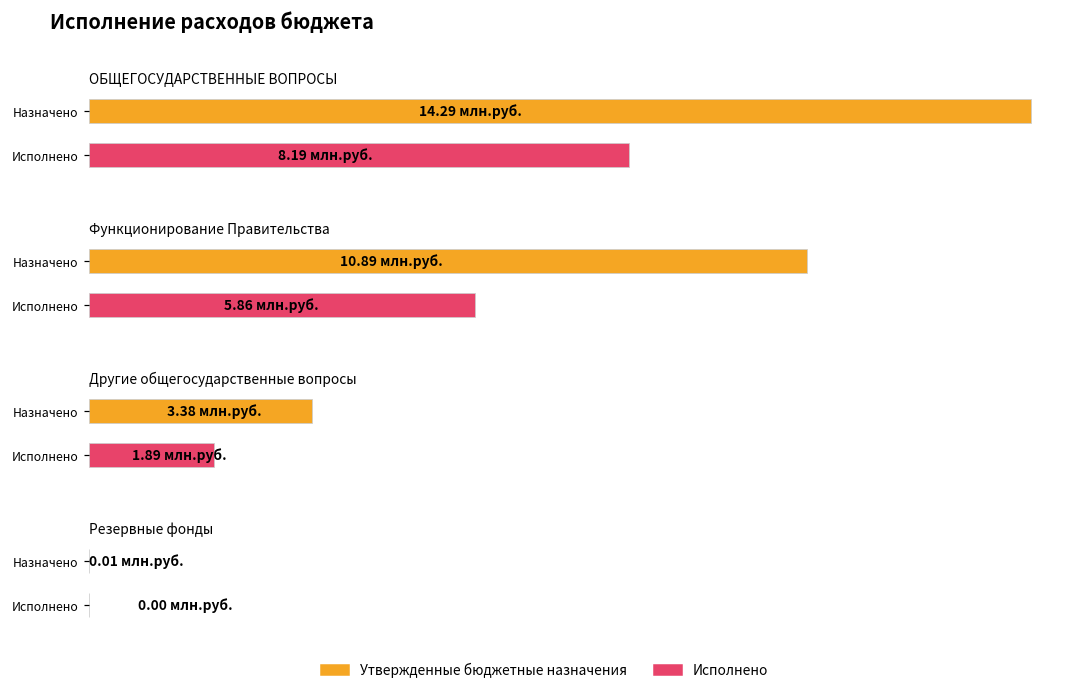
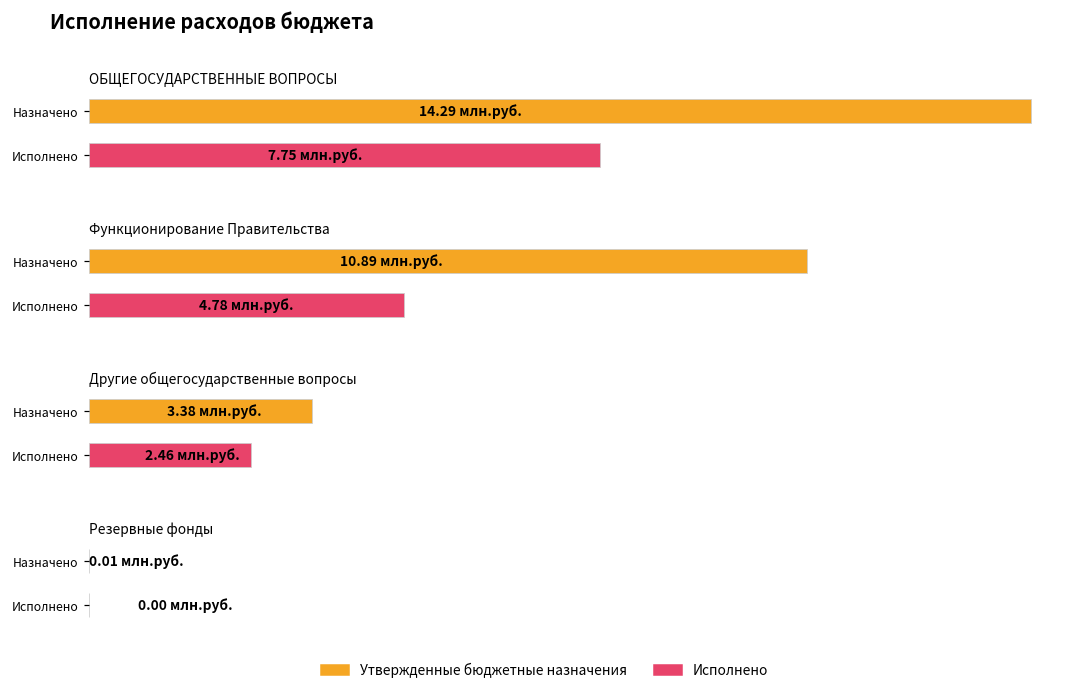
  {
    "ОБЩЕГОСУДАРСТВЕННЫЕ ВОПРОСЫ": {
-     "Исполнено": 8.19
+     "Исполнено": 7.75
    },
    "Функционирование Правительства": {
-     "Исполнено": 5.86
+     "Исполнено": 4.78
    },
    "Другие общегосударственные вопросы": {
-     "Исполнено": 1.89
+     "Исполнено": 2.46
    }
  }
